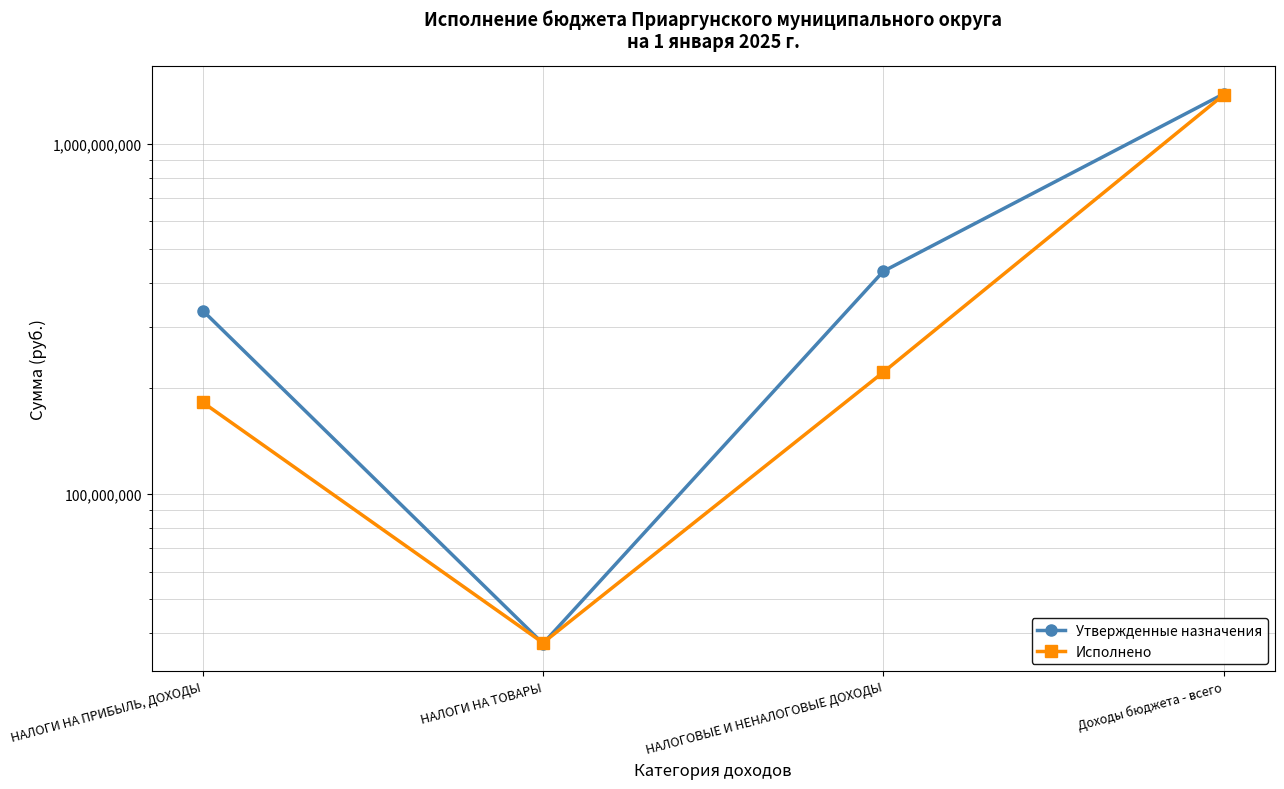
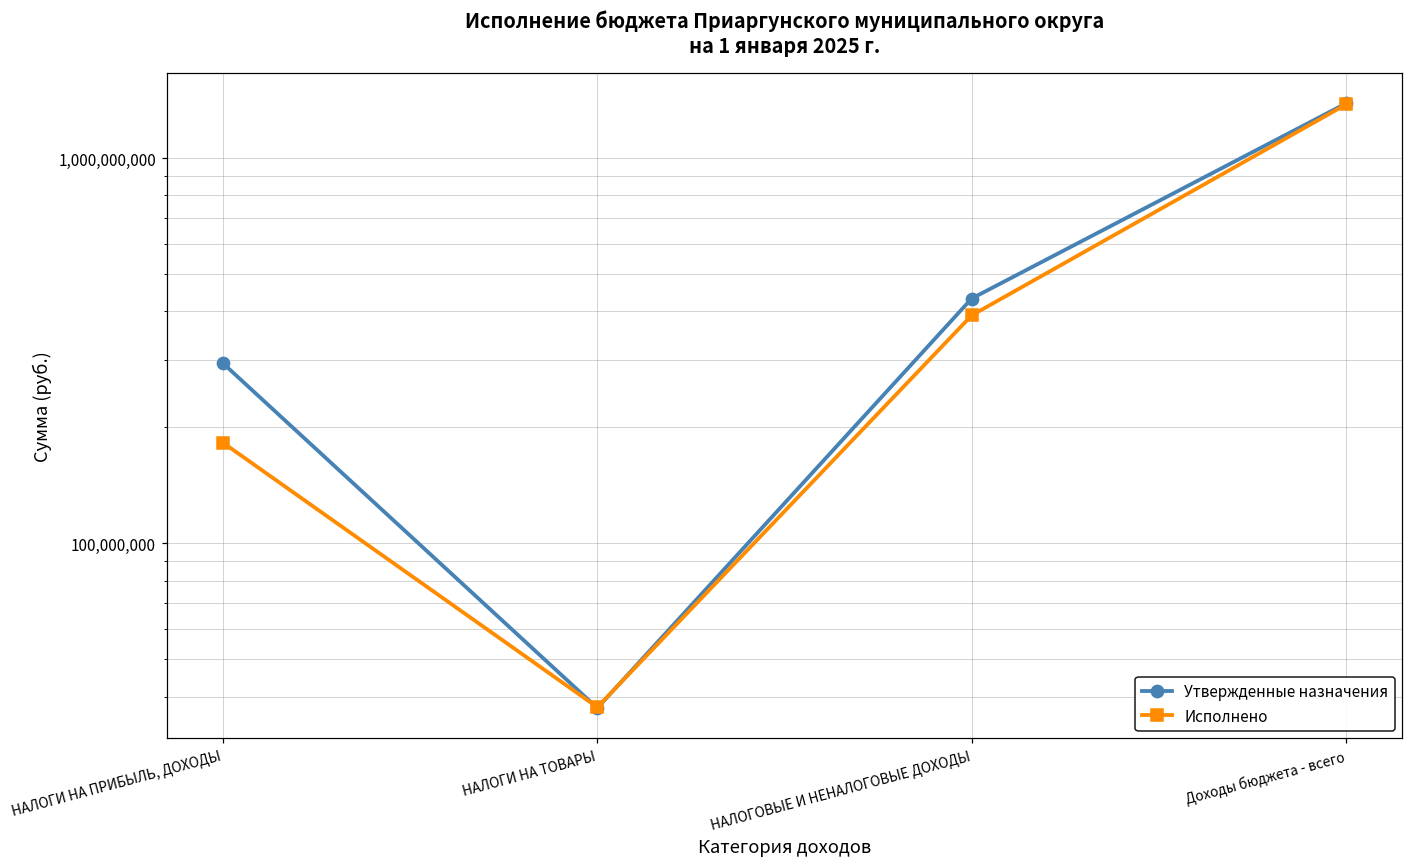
  {
    "Утвержденные назначения": {
-     "НАЛОГИ НА ПРИБЫЛЬ, ДОХОДЫ": "330,000,000",
+     "НАЛОГИ НА ПРИБЫЛЬ, ДОХОДЫ": "290,000,000",
      "НАЛОГОВЫЕ И НЕНАЛОГОВЫЕ ДОХОДЫ": "430,000,000"
    },
    "Исполнено": {
      "НАЛОГИ НА ПРИБЫЛЬ, ДОХОДЫ": "180,000,000",
-     "НАЛОГОВЫЕ И НЕНАЛОГОВЫЕ ДОХОДЫ": "220,000,000"
+     "НАЛОГОВЫЕ И НЕНАЛОГОВЫЕ ДОХОДЫ": "390,000,000"
    }
  }
